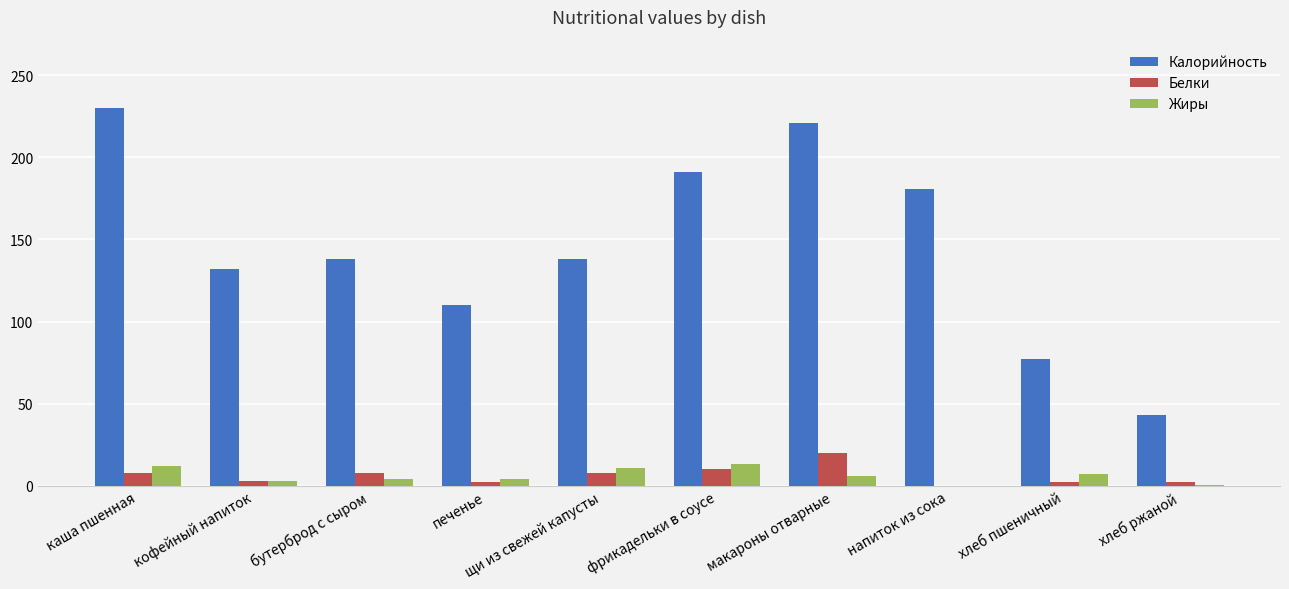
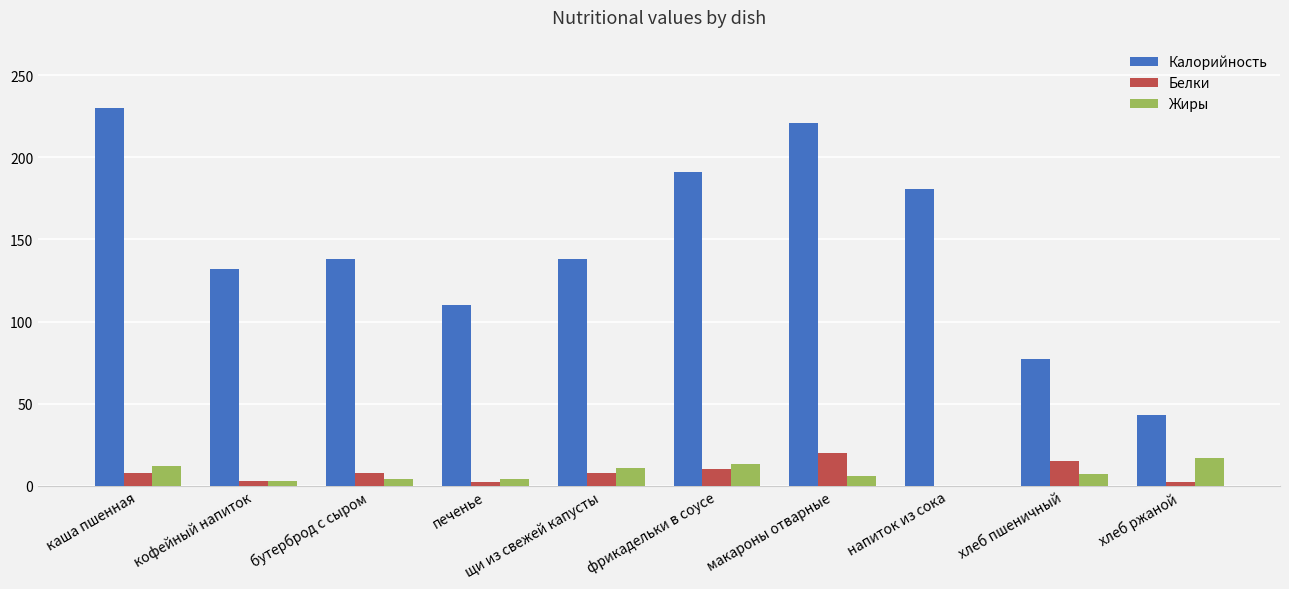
  {
    "Калорийность": {
      "каша пшенная": 230,
      "кофейный напиток": 132,
      "бутерброд с сыром": 138,
      "печенье": 110,
      "щи из свежей капусты": 138,
      "фрикадельки в соусе": 191,
      "макароны отварные": 221,
      "напиток из сока": 181,
      "хлеб пшеничный": 77,
      "хлеб ржаной": 43
    },
    "Белки": {
      "каша пшенная": 8,
      "кофейный напиток": 3,
      "бутерброд с сыром": 8,
      "печенье": 2,
      "щи из свежей капусты": 8,
      "фрикадельки в соусе": 10,
      "макароны отварные": 20,
-     "хлеб пшеничный": 2,
+     "хлеб пшеничный": 15,
      "хлеб ржаной": 2
    },
    "Жиры": {
      "каша пшенная": 12,
      "кофейный напиток": 3,
      "бутерброд с сыром": 4,
      "печенье": 4,
      "щи из свежей капусты": 11,
      "фрикадельки в соусе": 13,
      "макароны отварные": 6,
      "напиток из сока": 0,
      "хлеб пшеничный": 7,
-     "хлеб ржаной": 0
+     "хлеб ржаной": 17
    }
  }
